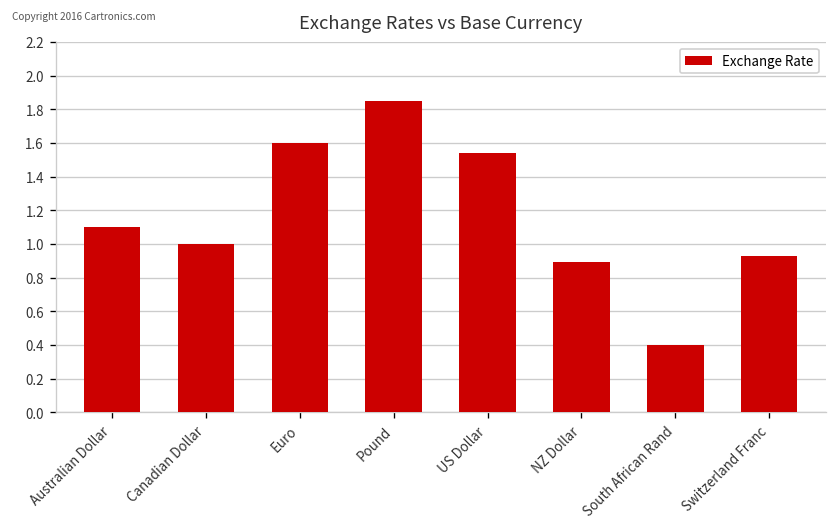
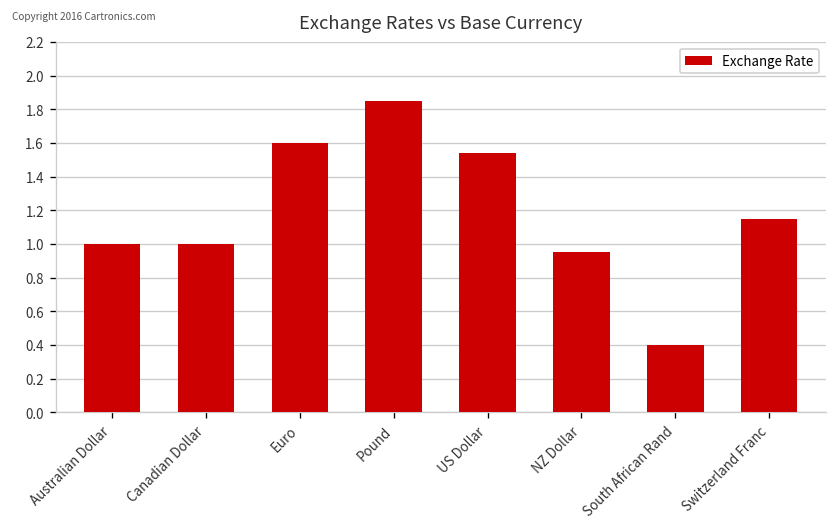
  {
-   "Australian Dollar": 1.1,
+   "Australian Dollar": 1.0,
    "Canadian Dollar": 1.00,
    "Euro": 1.60,
    "Pound": 1.85,
    "US Dollar": 1.54,
-   "NZ Dollar": 0.89,
+   "NZ Dollar": 0.95,
    "South African Rand": 0.40,
-   "Switzerland Franc": 0.93
+   "Switzerland Franc": 1.15
  }
